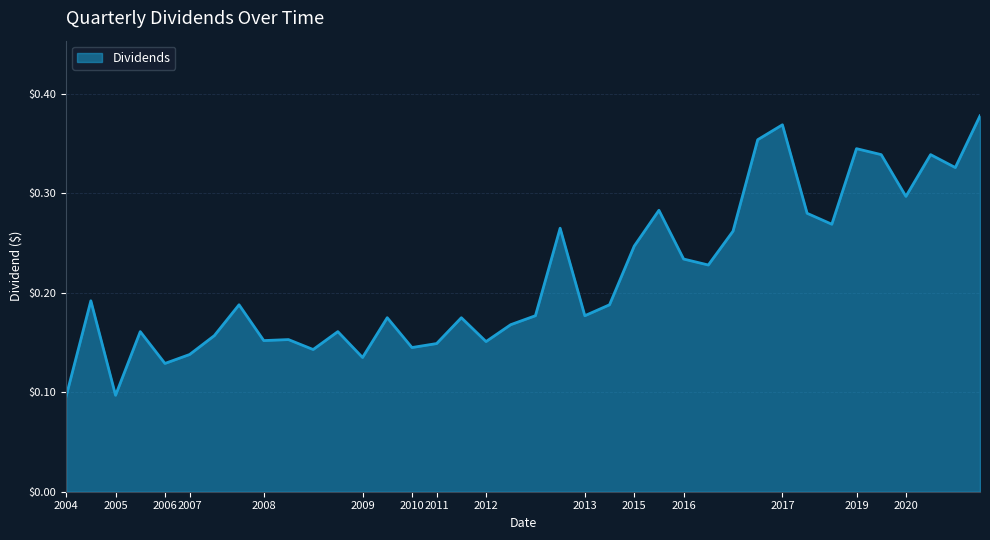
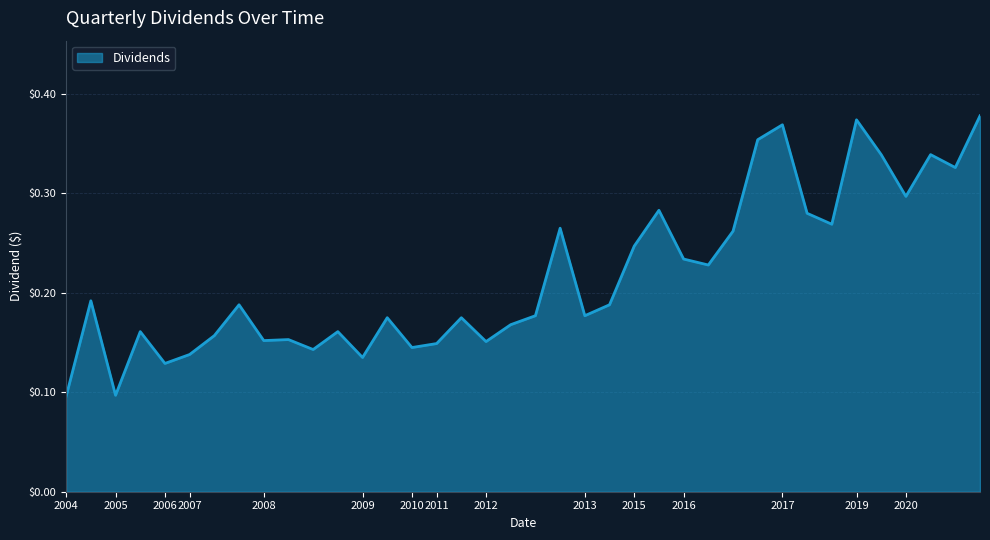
  {
    "2004": "$0.10",
    "2005": "$0.10",
    "2006": "$0.13",
    "2007": "$0.14",
    "2008": "$0.15",
    "2009": "$0.14",
    "2010": "$0.15",
    "2011": "$0.15",
    "2012": "$0.15",
    "2013": "$0.18",
    "2015": "$0.25",
    "2016": "$0.23",
    "2017": "$0.37",
-   "2019": "$0.35",
+   "2019": "$0.37",
    "2020": "$0.30"
  }
